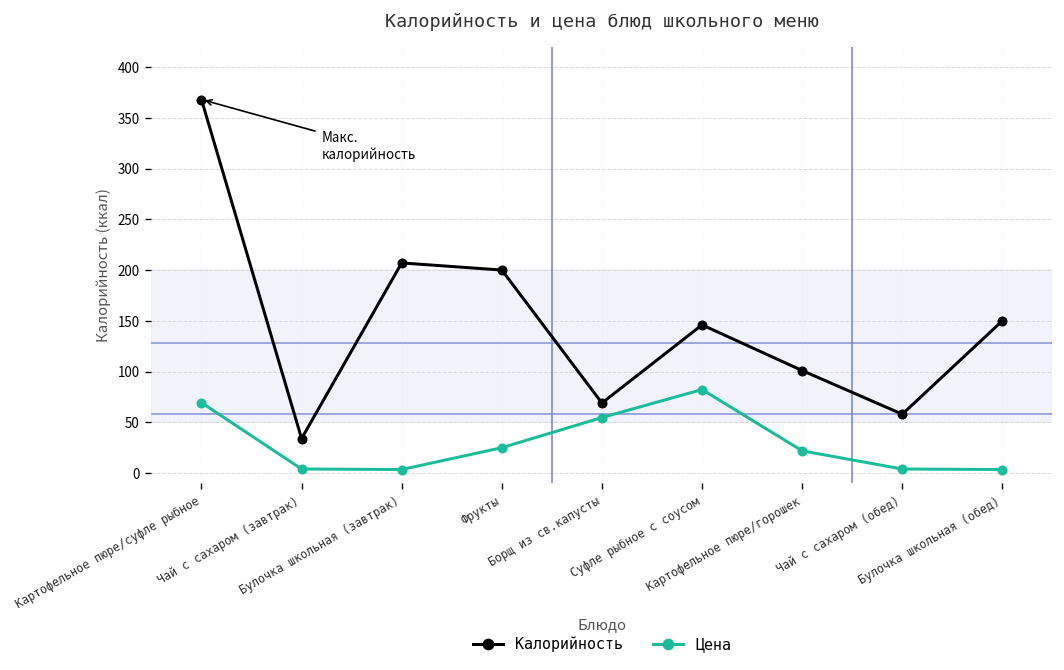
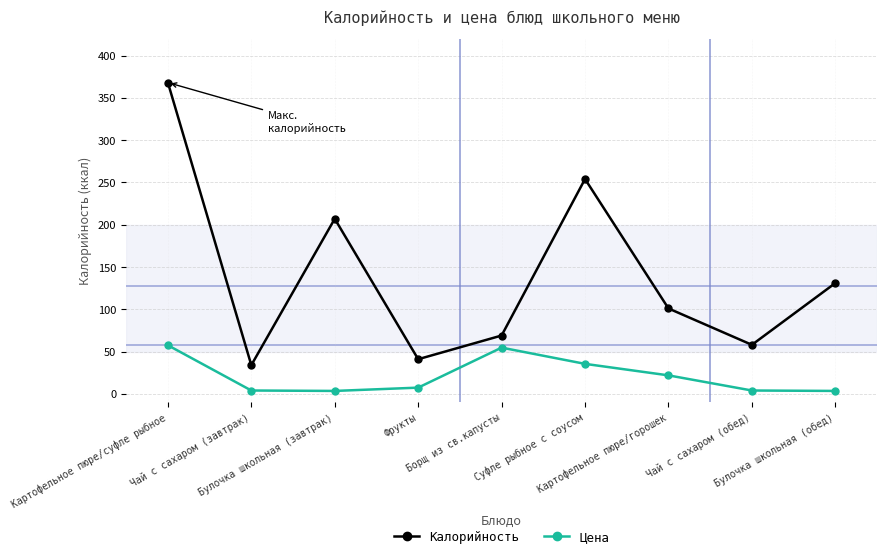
  {
    "Калорийность": {
      "Картофельное пюре/суфле рыбное": 370,
      "Чай с сахаром (завтрак)": 30,
      "Булочка школьная (завтрак)": 210,
-     "Фрукты": 200,
+     "Фрукты": 40,
      "Борщ из св.капусты": 70,
-     "Суфле рыбное с соусом": 150,
+     "Суфле рыбное с соусом": 250,
      "Картофельное пюре/горошек": 100,
      "Чай с сахаром (обед)": 60,
-     "Булочка школьная (обед)": 150
+     "Булочка школьная (обед)": 130
    },
    "Цена": {
-     "Картофельное пюре/суфле рыбное": 70,
+     "Картофельное пюре/суфле рыбное": 60,
      "Чай с сахаром (завтрак)": 0,
      "Булочка школьная (завтрак)": 0,
-     "Фрукты": 30,
+     "Фрукты": 10,
      "Борщ из св.капусты": 50,
-     "Суфле рыбное с соусом": 80,
+     "Суфле рыбное с соусом": 40,
      "Картофельное пюре/горошек": 20,
      "Чай с сахаром (обед)": 0,
      "Булочка школьная (обед)": 0
    }
  }
